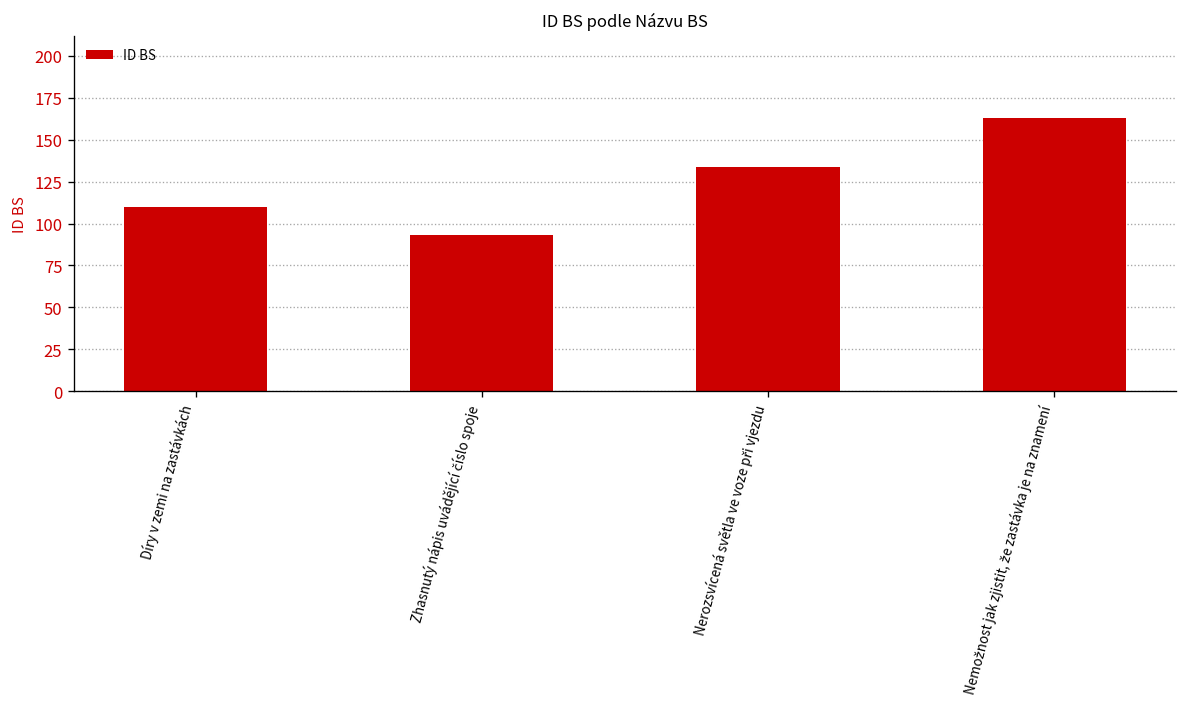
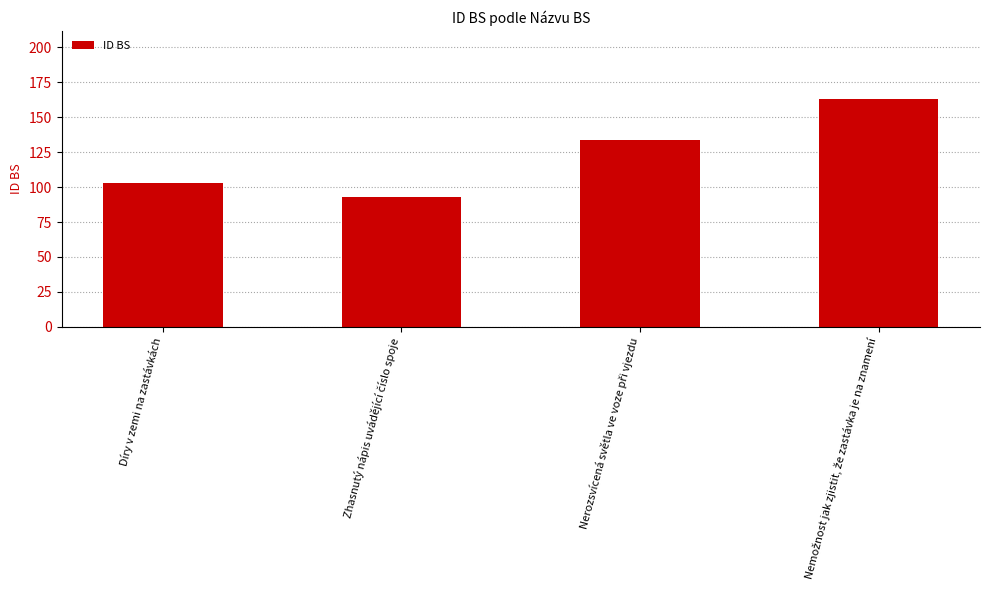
  {
-   "Díry v zemi na zastávkách": 110,
+   "Díry v zemi na zastávkách": 103,
    "Zhasnutý nápis uvádějící číslo spoje": 93,
    "Nerozsvícená světla ve voze při vjezdu": 134,
    "Nemožnost jak zjistit, že zastávka je na znamení": 163
  }
